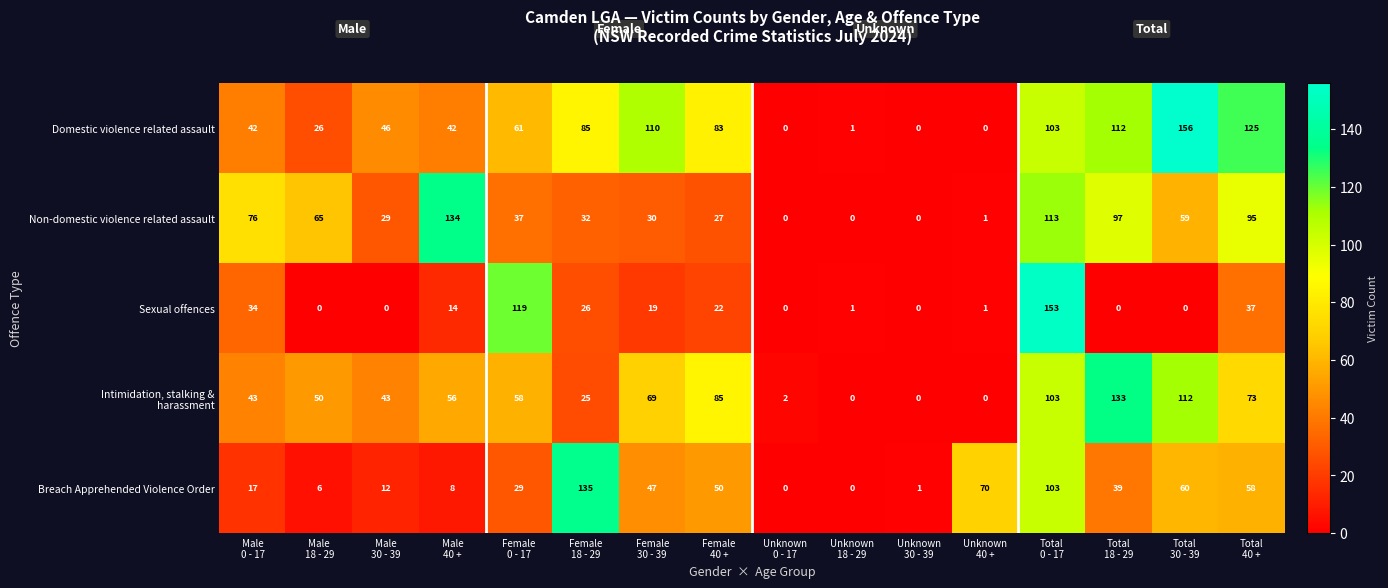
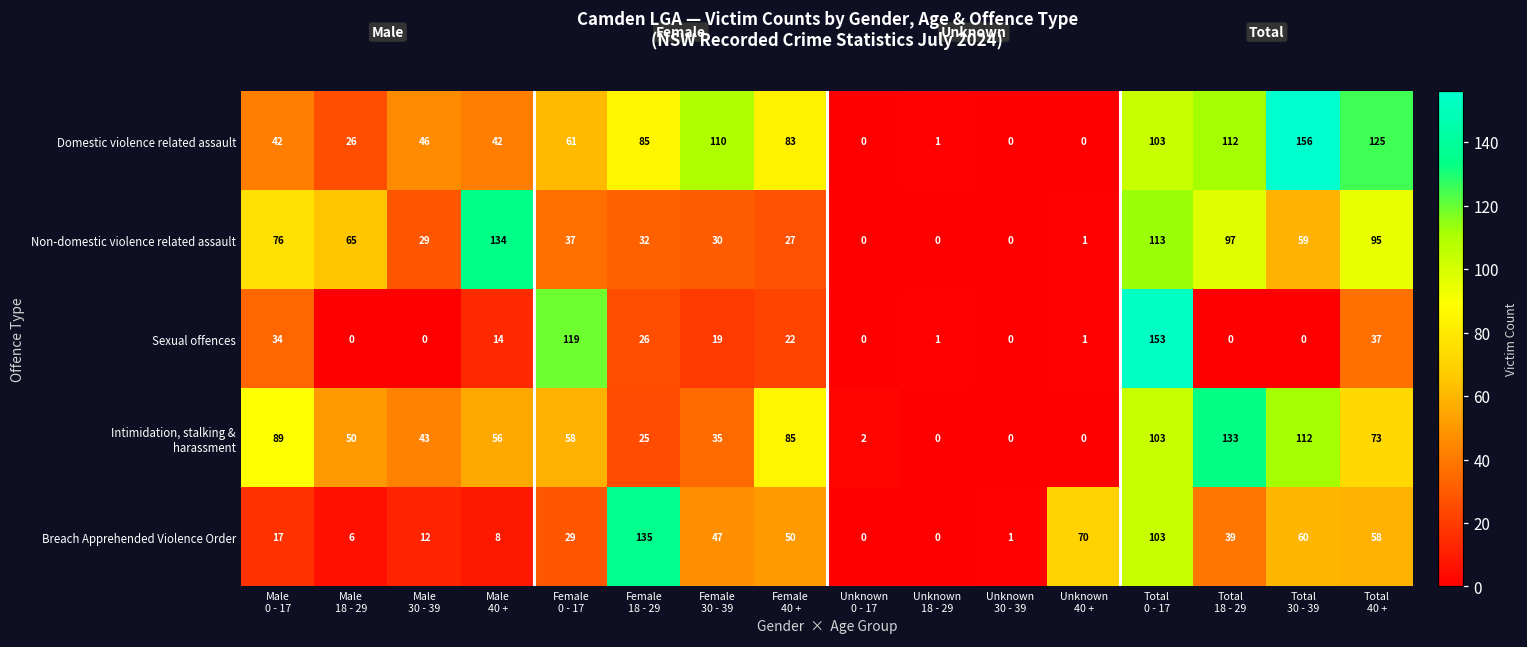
  {
    "Domestic violence related assault": {
      "Male 0 - 17": 42,
      "Male 18 - 29": 26,
      "Male 30 - 39": 46,
      "Male 40 +": 42,
      "Female 0 - 17": 61,
      "Female 18 - 29": 85,
      "Female 30 - 39": 110,
      "Female 40 +": 83,
      "Unknown 0 - 17": 0,
      "Unknown 18 - 29": 1,
      "Unknown 30 - 39": 0,
      "Unknown 40 +": 0,
      "Total 0 - 17": 103,
      "Total 18 - 29": 112,
      "Total 30 - 39": 156,
      "Total 40 +": 125
    },
    "Non-domestic violence related assault": {
      "Male 0 - 17": 76,
      "Male 18 - 29": 65,
      "Male 30 - 39": 29,
      "Male 40 +": 134,
      "Female 0 - 17": 37,
      "Female 18 - 29": 32,
      "Female 30 - 39": 30,
      "Female 40 +": 27,
      "Unknown 0 - 17": 0,
      "Unknown 18 - 29": 0,
      "Unknown 30 - 39": 0,
      "Unknown 40 +": 1,
      "Total 0 - 17": 113,
      "Total 18 - 29": 97,
      "Total 30 - 39": 59,
      "Total 40 +": 95
    },
    "Sexual offences": {
      "Male 0 - 17": 34,
      "Male 18 - 29": 0,
      "Male 30 - 39": 0,
      "Male 40 +": 14,
      "Female 0 - 17": 119,
      "Female 18 - 29": 26,
      "Female 30 - 39": 19,
      "Female 40 +": 22,
      "Unknown 0 - 17": 0,
      "Unknown 18 - 29": 1,
      "Unknown 30 - 39": 0,
      "Unknown 40 +": 1,
      "Total 0 - 17": 153,
      "Total 18 - 29": 0,
      "Total 30 - 39": 0,
      "Total 40 +": 37
    },
    "Intimidation, stalking & harassment": {
-     "Male 0 - 17": 43,
+     "Male 0 - 17": 89,
      "Male 18 - 29": 50,
      "Male 30 - 39": 43,
      "Male 40 +": 56,
      "Female 0 - 17": 58,
      "Female 18 - 29": 25,
-     "Female 30 - 39": 69,
+     "Female 30 - 39": 35,
      "Female 40 +": 85,
      "Unknown 0 - 17": 2,
      "Unknown 18 - 29": 0,
      "Unknown 30 - 39": 0,
      "Unknown 40 +": 0,
      "Total 0 - 17": 103,
      "Total 18 - 29": 133,
      "Total 30 - 39": 112,
      "Total 40 +": 73
    },
    "Breach Apprehended Violence Order": {
      "Male 0 - 17": 17,
      "Male 18 - 29": 6,
      "Male 30 - 39": 12,
      "Male 40 +": 8,
      "Female 0 - 17": 29,
      "Female 18 - 29": 135,
      "Female 30 - 39": 47,
      "Female 40 +": 50,
      "Unknown 0 - 17": 0,
      "Unknown 18 - 29": 0,
      "Unknown 30 - 39": 1,
      "Unknown 40 +": 70,
      "Total 0 - 17": 103,
      "Total 18 - 29": 39,
      "Total 30 - 39": 60,
      "Total 40 +": 58
    }
  }
